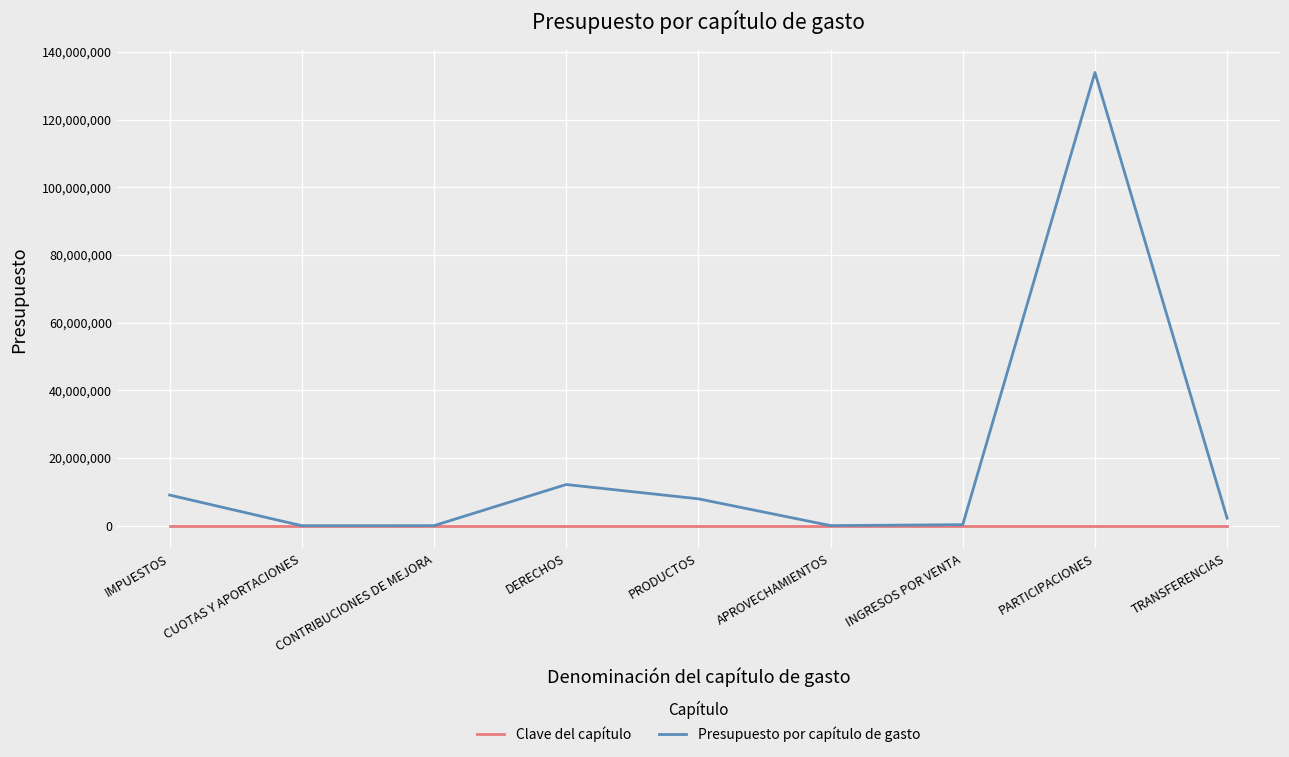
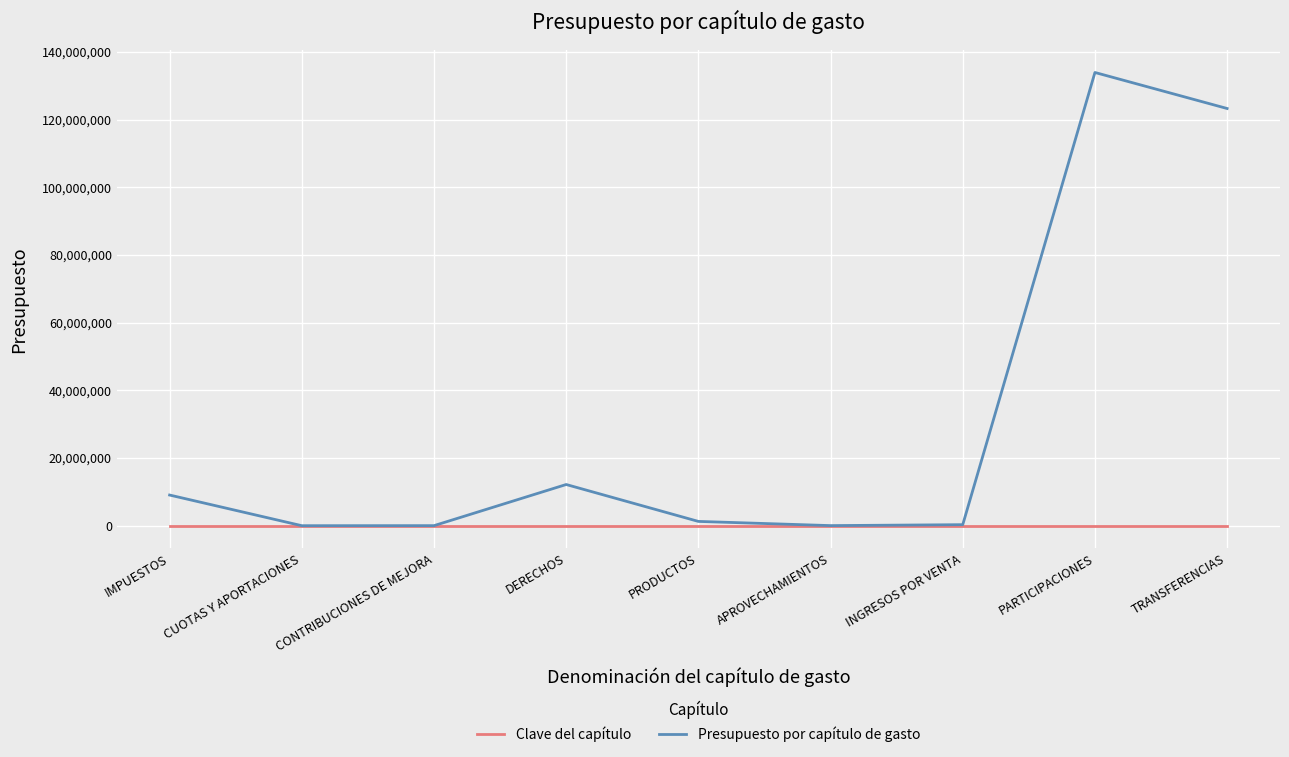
  {
    "Clave del capítulo": {
      "IMPUESTOS": "0",
      "DERECHOS": "0",
      "PRODUCTOS": "0",
      "PARTICIPACIONES": "0",
      "TRANSFERENCIAS": "0"
    },
    "Presupuesto por capítulo de gasto": {
      "IMPUESTOS": "9,000,000",
      "DERECHOS": "12,000,000",
-     "PRODUCTOS": "8,000,000",
+     "PRODUCTOS": "1,000,000",
      "PARTICIPACIONES": "134,000,000",
-     "TRANSFERENCIAS": "2,000,000"
+     "TRANSFERENCIAS": "123,000,000"
    }
  }
